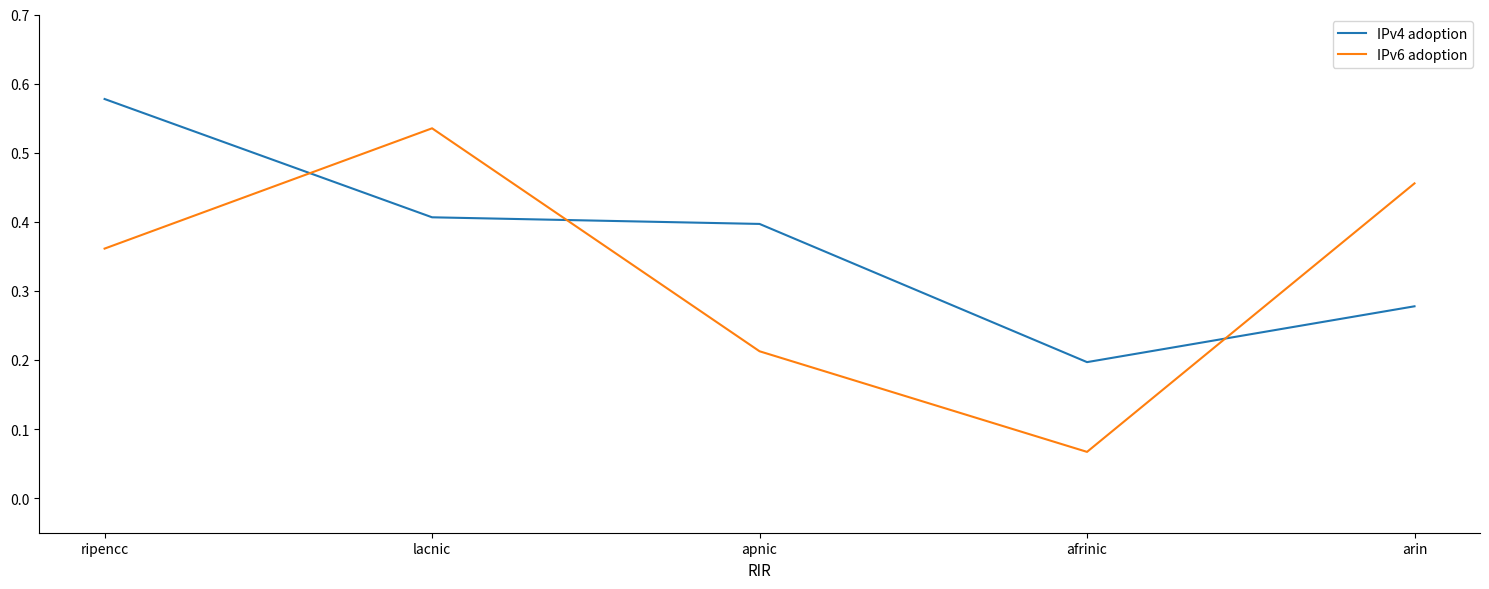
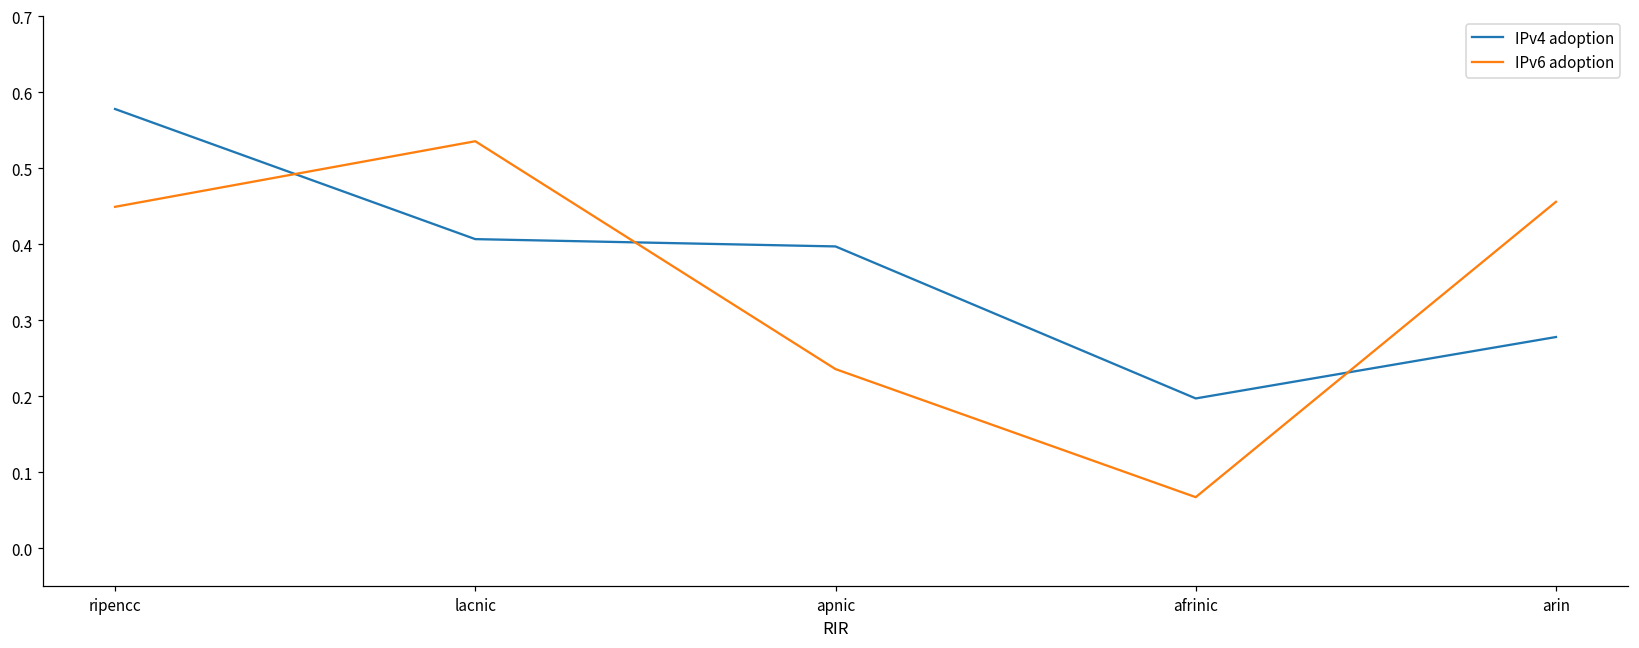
  {
    "IPv4 adoption": {
      "ripencc": 0.58,
      "lacnic": 0.41,
      "apnic": 0.40,
      "afrinic": 0.20,
      "arin": 0.28
    },
    "IPv6 adoption": {
-     "ripencc": 0.36,
+     "ripencc": 0.45,
      "lacnic": 0.54,
-     "apnic": 0.21,
+     "apnic": 0.24,
      "afrinic": 0.07,
      "arin": 0.46
    }
  }
